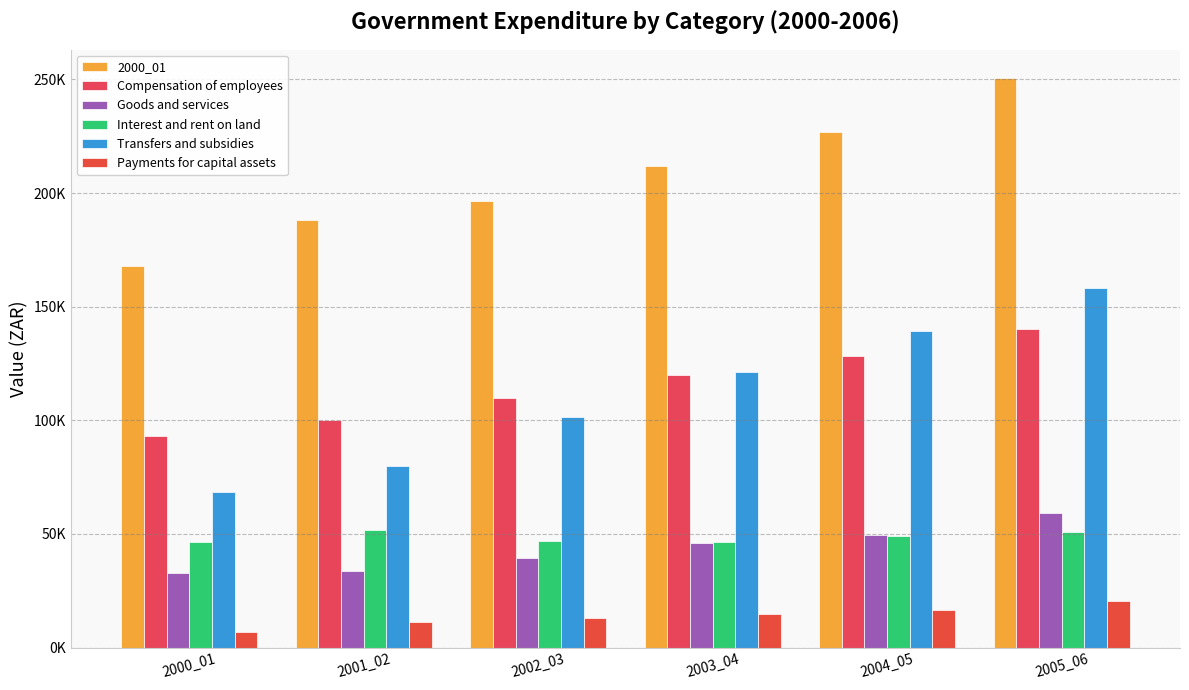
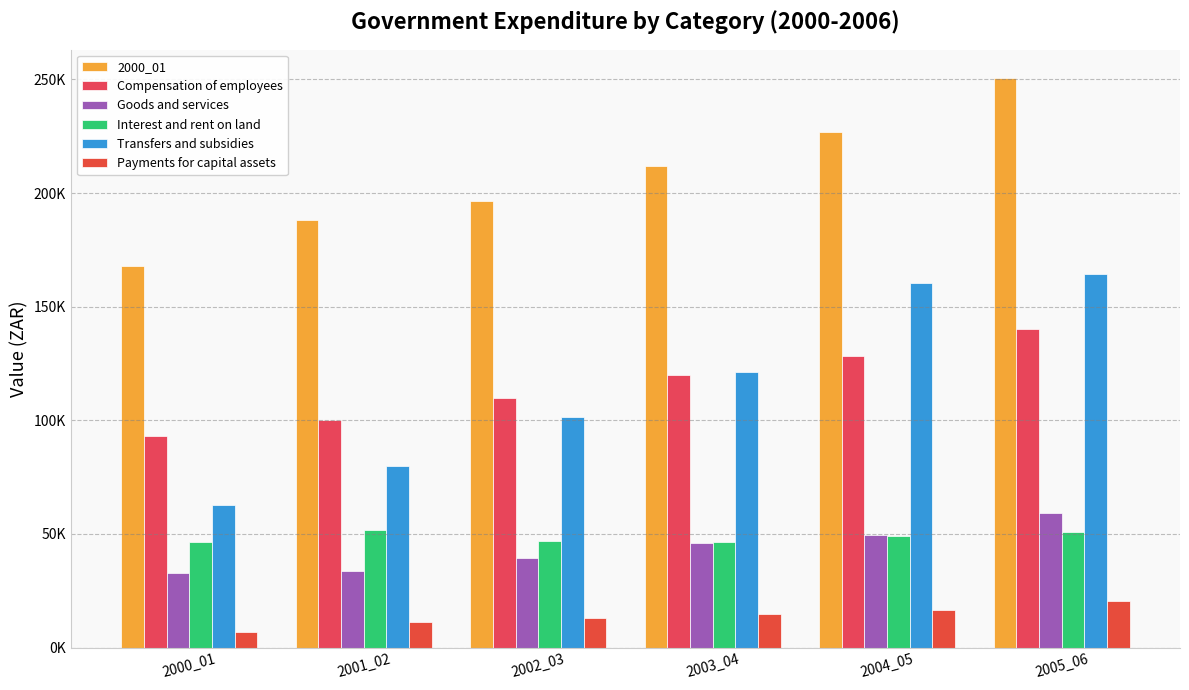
  {
    "2000_01": {
      "2000_01": 168000,
      "2001_02": 188000,
      "2002_03": 196000,
      "2003_04": 212000,
      "2004_05": 227000,
      "2005_06": 251000
    },
    "Goods and services": {
      "2000_01": 33000,
      "2001_02": 34000,
      "2002_03": 39000,
      "2003_04": 46000,
      "2004_05": 49000,
      "2005_06": 59000
    },
    "Interest and rent on land": {
      "2000_01": 46000,
      "2001_02": 52000,
      "2002_03": 47000,
      "2003_04": 46000,
      "2004_05": 49000,
      "2005_06": 51000
    },
    "Transfers and subsidies": {
-     "2000_01": 68000,
+     "2000_01": 63000,
      "2001_02": 80000,
      "2002_03": 102000,
      "2003_04": 121000,
-     "2004_05": 139000,
-     "2005_06": 158000
+     "2004_05": 161000,
+     "2005_06": 164000
    }
  }
